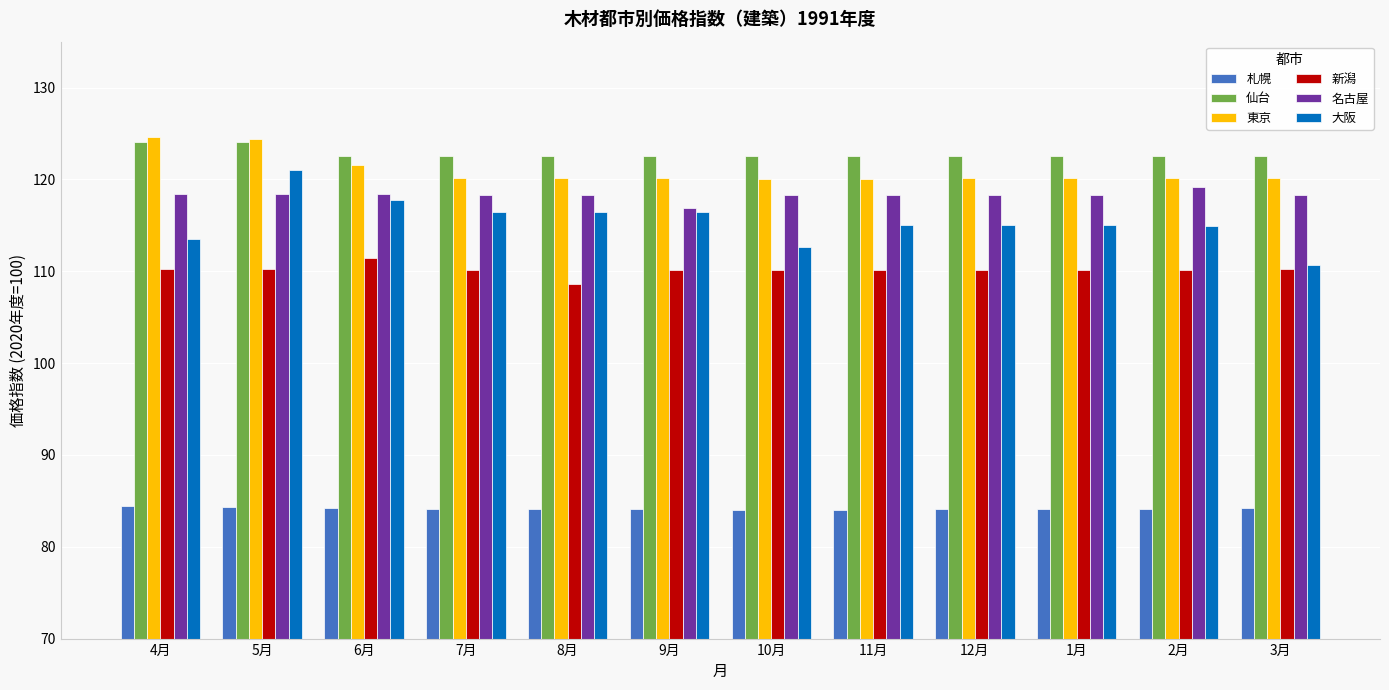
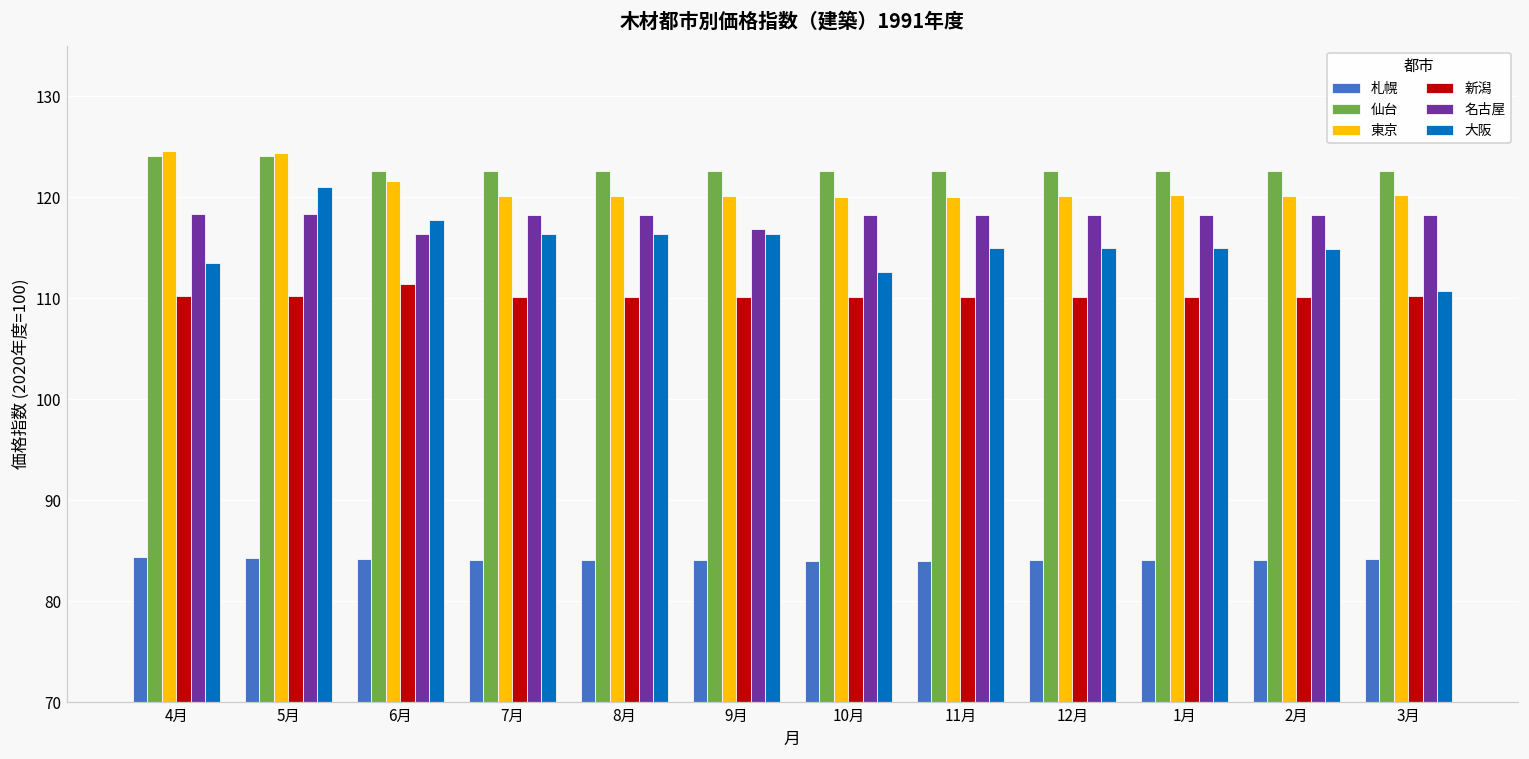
  {
    "札幌": {
      "4月": 84,
      "5月": 84,
      "6月": 84,
      "7月": 84,
      "8月": 84,
      "9月": 84,
      "10月": 84,
      "11月": 84,
      "12月": 84,
      "1月": 84,
      "2月": 84,
      "3月": 84
    },
    "仙台": {
      "4月": 124,
      "5月": 124,
      "6月": 123,
      "7月": 123,
      "8月": 123,
      "9月": 123,
      "10月": 123,
      "11月": 123,
      "12月": 123,
      "1月": 123,
      "2月": 123,
      "3月": 123
    },
    "東京": {
      "4月": 125,
      "5月": 124,
      "6月": 122,
      "7月": 120,
      "8月": 120,
      "9月": 120,
      "10月": 120,
      "11月": 120,
      "12月": 120,
      "1月": 120,
      "2月": 120,
      "3月": 120
    },
    "新潟": {
      "4月": 110,
      "5月": 110,
      "6月": 111,
      "7月": 110,
-     "8月": 109,
+     "8月": 110,
      "9月": 110,
      "10月": 110,
      "11月": 110,
      "12月": 110,
      "1月": 110,
      "2月": 110,
      "3月": 110
    },
    "名古屋": {
      "4月": 118,
      "5月": 118,
-     "6月": 118,
+     "6月": 116,
      "7月": 118,
      "8月": 118,
      "9月": 117,
      "10月": 118,
      "11月": 118,
      "12月": 118,
      "1月": 118,
-     "2月": 119,
+     "2月": 118,
      "3月": 118
    },
    "大阪": {
      "4月": 114,
      "5月": 121,
      "6月": 118,
      "7月": 116,
      "8月": 116,
      "9月": 116,
      "10月": 113,
      "11月": 115,
      "12月": 115,
      "1月": 115,
      "2月": 115,
      "3月": 111
    }
  }
